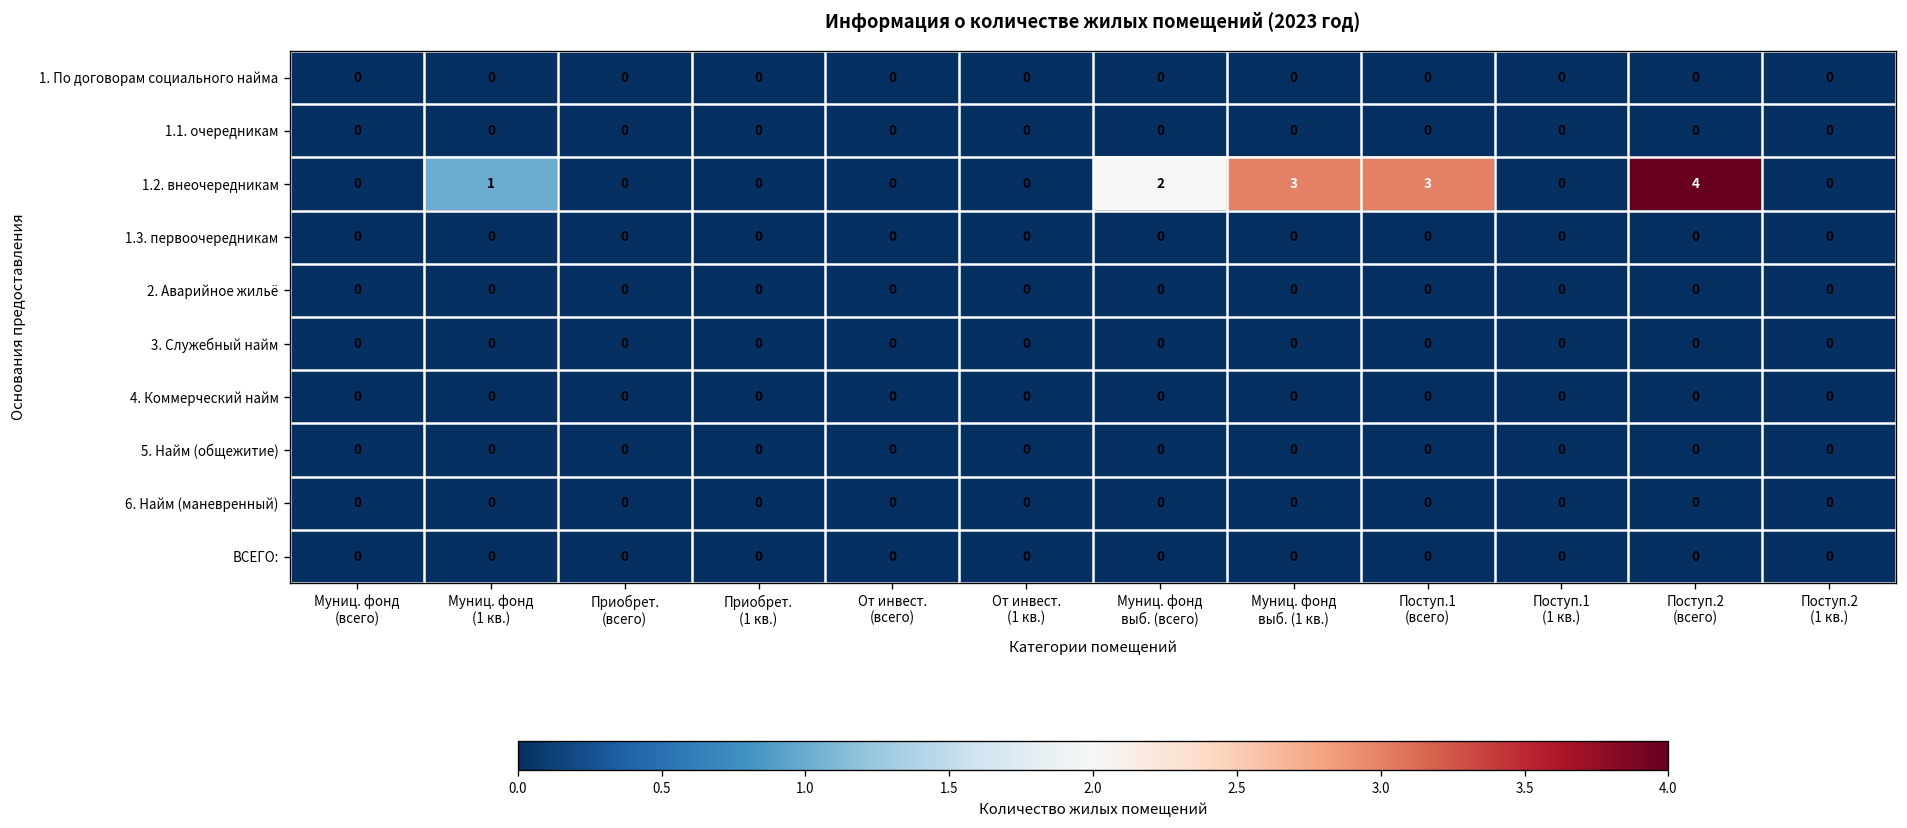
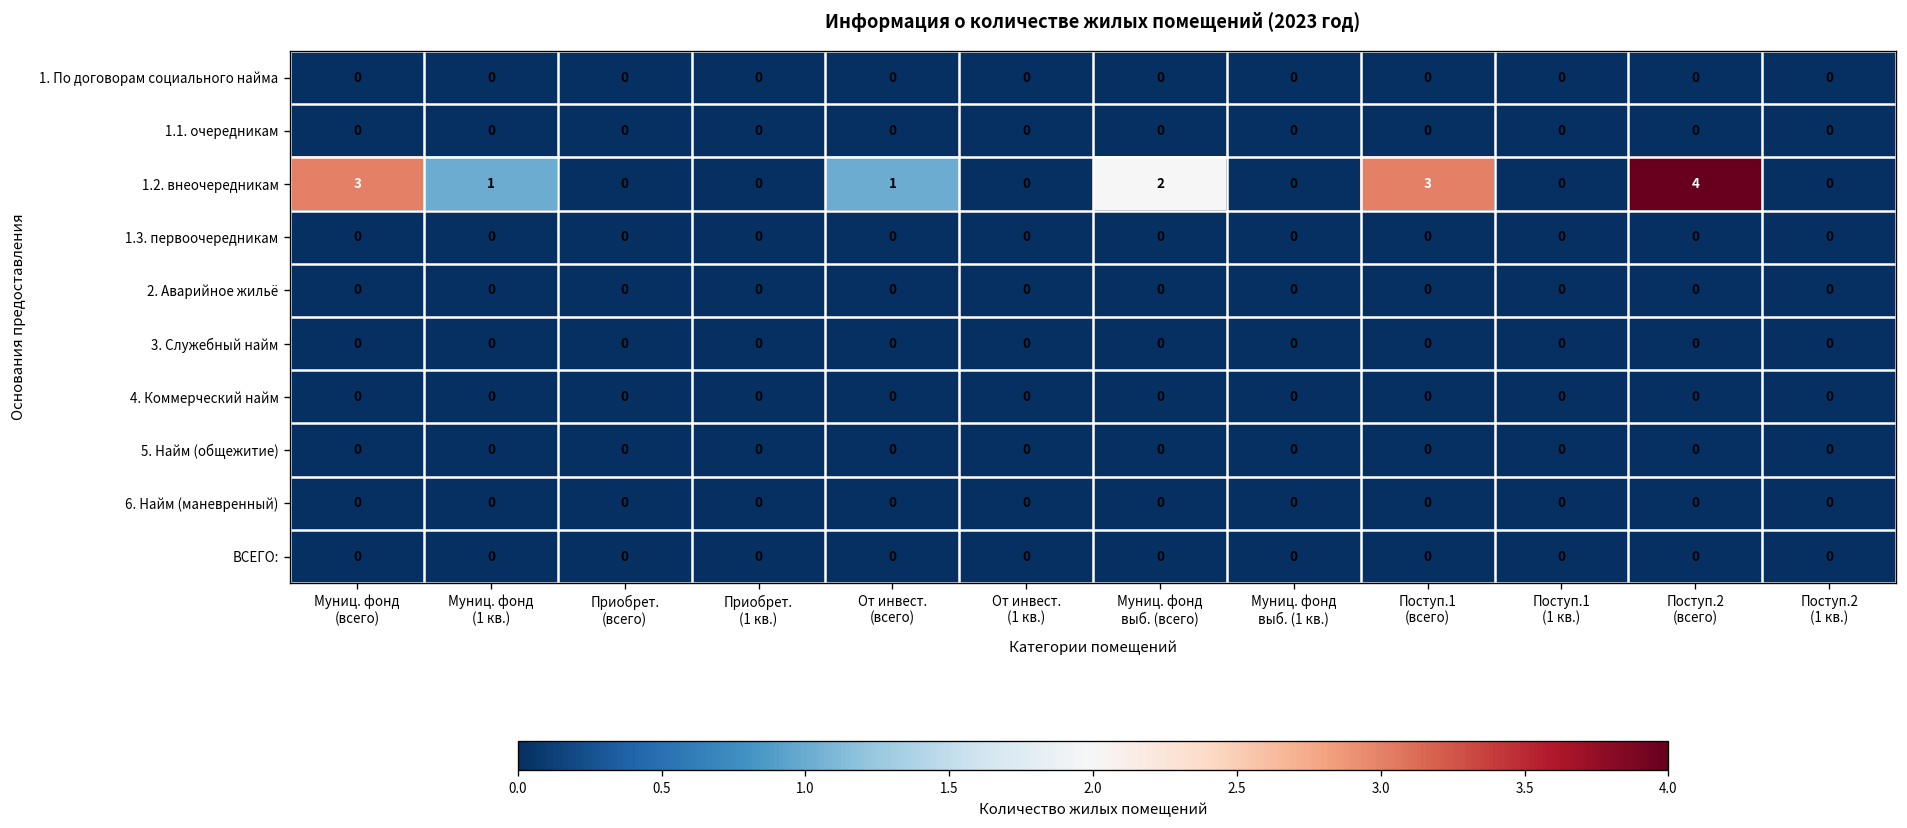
  {
    "1. По договорам социального найма": {
      "Муниц. фонд (всего)": 0,
      "Муниц. фонд (1 кв.)": 0,
      "Приобрет. (всего)": 0,
      "Приобрет. (1 кв.)": 0,
      "От инвест. (всего)": 0,
      "От инвест. (1 кв.)": 0,
      "Муниц. фонд выб. (всего)": 0,
      "Муниц. фонд выб. (1 кв.)": 0,
      "Поступ.1 (всего)": 0,
      "Поступ.1 (1 кв.)": 0,
      "Поступ.2 (всего)": 0,
      "Поступ.2 (1 кв.)": 0
    },
    "1.1. очередникам": {
      "Муниц. фонд (всего)": 0,
      "Муниц. фонд (1 кв.)": 0,
      "Приобрет. (всего)": 0,
      "Приобрет. (1 кв.)": 0,
      "От инвест. (всего)": 0,
      "От инвест. (1 кв.)": 0,
      "Муниц. фонд выб. (всего)": 0,
      "Муниц. фонд выб. (1 кв.)": 0,
      "Поступ.1 (всего)": 0,
      "Поступ.1 (1 кв.)": 0,
      "Поступ.2 (всего)": 0,
      "Поступ.2 (1 кв.)": 0
    },
    "1.2. внеочередникам": {
-     "Муниц. фонд (всего)": 0,
+     "Муниц. фонд (всего)": 3,
      "Муниц. фонд (1 кв.)": 1,
      "Приобрет. (всего)": 0,
      "Приобрет. (1 кв.)": 0,
-     "От инвест. (всего)": 0,
+     "От инвест. (всего)": 1,
      "От инвест. (1 кв.)": 0,
      "Муниц. фонд выб. (всего)": 2,
-     "Муниц. фонд выб. (1 кв.)": 3,
+     "Муниц. фонд выб. (1 кв.)": 0,
      "Поступ.1 (всего)": 3,
      "Поступ.1 (1 кв.)": 0,
      "Поступ.2 (всего)": 4,
      "Поступ.2 (1 кв.)": 0
    },
    "1.3. первоочередникам": {
      "Муниц. фонд (всего)": 0,
      "Муниц. фонд (1 кв.)": 0,
      "Приобрет. (всего)": 0,
      "Приобрет. (1 кв.)": 0,
      "От инвест. (всего)": 0,
      "От инвест. (1 кв.)": 0,
      "Муниц. фонд выб. (всего)": 0,
      "Муниц. фонд выб. (1 кв.)": 0,
      "Поступ.1 (всего)": 0,
      "Поступ.1 (1 кв.)": 0,
      "Поступ.2 (всего)": 0,
      "Поступ.2 (1 кв.)": 0
    },
    "2. Аварийное жильё": {
      "Муниц. фонд (всего)": 0,
      "Муниц. фонд (1 кв.)": 0,
      "Приобрет. (всего)": 0,
      "Приобрет. (1 кв.)": 0,
      "От инвест. (всего)": 0,
      "От инвест. (1 кв.)": 0,
      "Муниц. фонд выб. (всего)": 0,
      "Муниц. фонд выб. (1 кв.)": 0,
      "Поступ.1 (всего)": 0,
      "Поступ.1 (1 кв.)": 0,
      "Поступ.2 (всего)": 0,
      "Поступ.2 (1 кв.)": 0
    },
    "3. Служебный найм": {
      "Муниц. фонд (всего)": 0,
      "Муниц. фонд (1 кв.)": 0,
      "Приобрет. (всего)": 0,
      "Приобрет. (1 кв.)": 0,
      "От инвест. (всего)": 0,
      "От инвест. (1 кв.)": 0,
      "Муниц. фонд выб. (всего)": 0,
      "Муниц. фонд выб. (1 кв.)": 0,
      "Поступ.1 (всего)": 0,
      "Поступ.1 (1 кв.)": 0,
      "Поступ.2 (всего)": 0,
      "Поступ.2 (1 кв.)": 0
    },
    "4. Коммерческий найм": {
      "Муниц. фонд (всего)": 0,
      "Муниц. фонд (1 кв.)": 0,
      "Приобрет. (всего)": 0,
      "Приобрет. (1 кв.)": 0,
      "От инвест. (всего)": 0,
      "От инвест. (1 кв.)": 0,
      "Муниц. фонд выб. (всего)": 0,
      "Муниц. фонд выб. (1 кв.)": 0,
      "Поступ.1 (всего)": 0,
      "Поступ.1 (1 кв.)": 0,
      "Поступ.2 (всего)": 0,
      "Поступ.2 (1 кв.)": 0
    },
    "5. Найм (общежитие)": {
      "Муниц. фонд (всего)": 0,
      "Муниц. фонд (1 кв.)": 0,
      "Приобрет. (всего)": 0,
      "Приобрет. (1 кв.)": 0,
      "От инвест. (всего)": 0,
      "От инвест. (1 кв.)": 0,
      "Муниц. фонд выб. (всего)": 0,
      "Муниц. фонд выб. (1 кв.)": 0,
      "Поступ.1 (всего)": 0,
      "Поступ.1 (1 кв.)": 0,
      "Поступ.2 (всего)": 0,
      "Поступ.2 (1 кв.)": 0
    },
    "6. Найм (маневренный)": {
      "Муниц. фонд (всего)": 0,
      "Муниц. фонд (1 кв.)": 0,
      "Приобрет. (всего)": 0,
      "Приобрет. (1 кв.)": 0,
      "От инвест. (всего)": 0,
      "От инвест. (1 кв.)": 0,
      "Муниц. фонд выб. (всего)": 0,
      "Муниц. фонд выб. (1 кв.)": 0,
      "Поступ.1 (всего)": 0,
      "Поступ.1 (1 кв.)": 0,
      "Поступ.2 (всего)": 0,
      "Поступ.2 (1 кв.)": 0
    },
    "ВСЕГО:": {
      "Муниц. фонд (всего)": 0,
      "Муниц. фонд (1 кв.)": 0,
      "Приобрет. (всего)": 0,
      "Приобрет. (1 кв.)": 0,
      "От инвест. (всего)": 0,
      "От инвест. (1 кв.)": 0,
      "Муниц. фонд выб. (всего)": 0,
      "Муниц. фонд выб. (1 кв.)": 0,
      "Поступ.1 (всего)": 0,
      "Поступ.1 (1 кв.)": 0,
      "Поступ.2 (всего)": 0,
      "Поступ.2 (1 кв.)": 0
    }
  }
